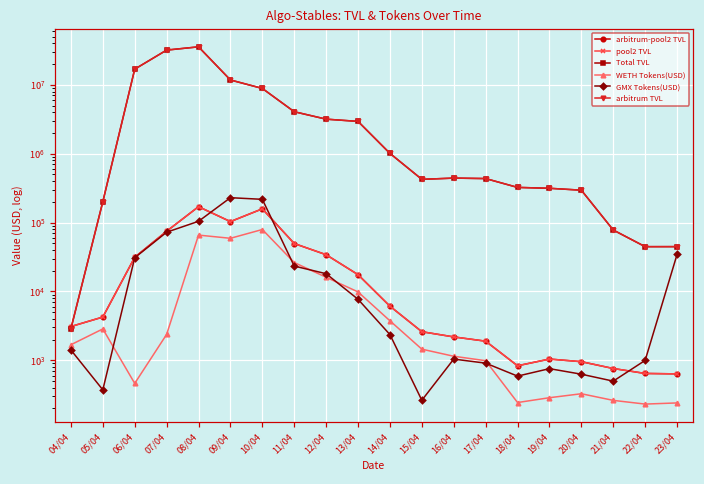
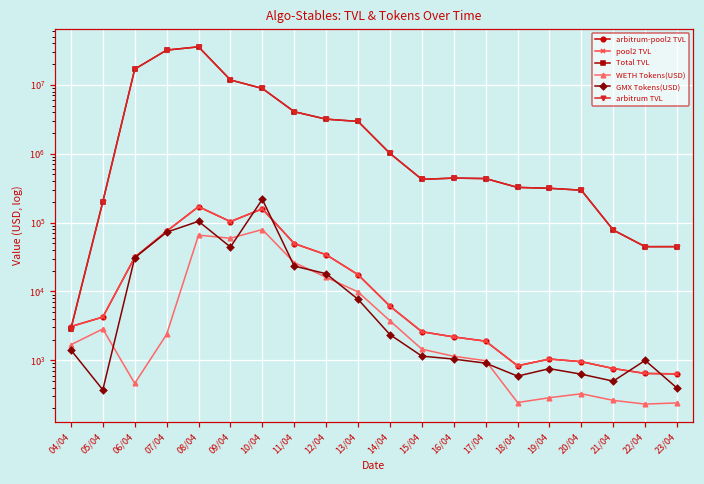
  {
    "GMX Tokens(USD)": {
      "04/04": 1400,
      "05/04": 400,
      "08/04": 100000,
-     "09/04": 230000,
+     "09/04": 40000,
      "10/04": 220000,
      "11/04": 23000,
      "12/04": 18000,
      "13/04": 8000,
      "14/04": 2400,
-     "15/04": 260,
+     "15/04": 1100,
      "18/04": 600,
      "19/04": 800,
      "20/04": 600,
      "21/04": 500,
      "22/04": 1000,
-     "23/04": 30000
+     "23/04": 400
    }
  }
